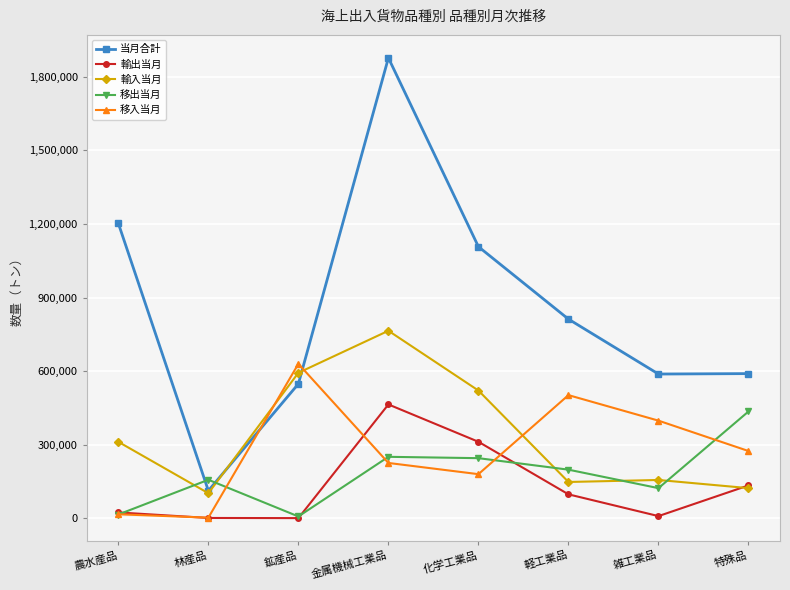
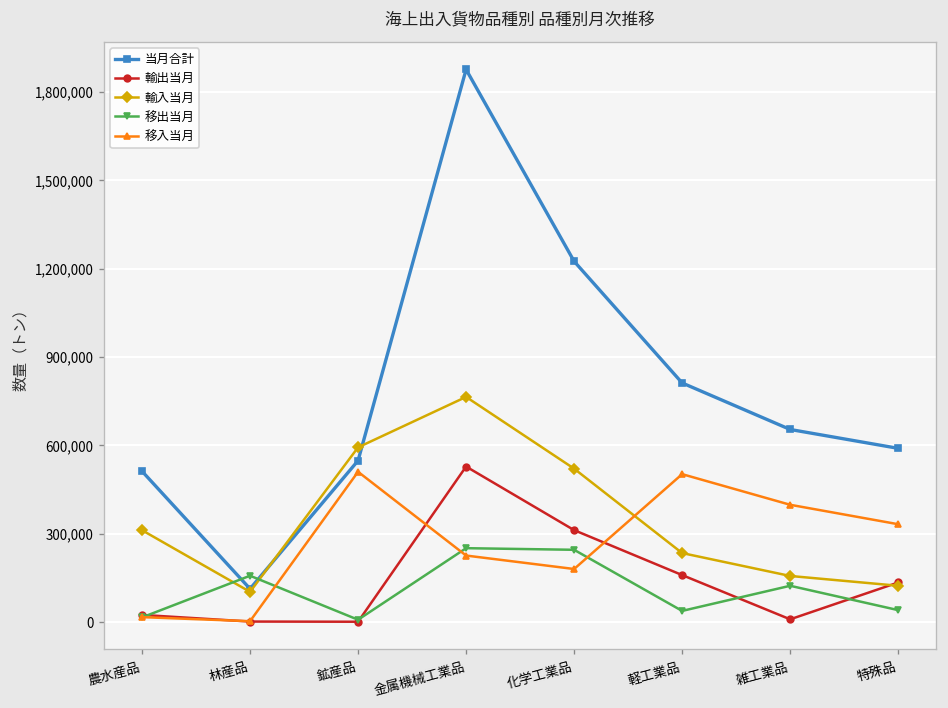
  {
    "当月合計": {
-     "農水産品": "1,200,000",
+     "農水産品": "510,000",
      "鉱産品": "550,000",
      "金属機械工業品": "1,880,000",
-     "化学工業品": "1,110,000",
+     "化学工業品": "1,230,000",
      "軽工業品": "810,000",
-     "雑工業品": "590,000",
+     "雑工業品": "650,000",
      "特殊品": "590,000"
    },
    "輸出当月": {
-     "金属機械工業品": "460,000",
+     "金属機械工業品": "530,000",
      "化学工業品": "310,000",
-     "軽工業品": "100,000",
+     "軽工業品": "160,000",
      "雑工業品": "10,000",
      "特殊品": "130,000"
    },
    "輸入当月": {
      "農水産品": "310,000",
      "鉱産品": "590,000",
      "金属機械工業品": "760,000",
      "化学工業品": "520,000",
-     "軽工業品": "150,000",
+     "軽工業品": "230,000",
      "雑工業品": "160,000",
      "特殊品": "120,000"
    },
    "移出当月": {
      "林産品": "160,000",
      "金属機械工業品": "250,000",
      "化学工業品": "250,000",
-     "軽工業品": "200,000",
+     "軽工業品": "40,000",
      "雑工業品": "120,000",
-     "特殊品": "440,000"
+     "特殊品": "40,000"
    },
    "移入当月": {
-     "鉱産品": "630,000",
+     "鉱産品": "510,000",
      "金属機械工業品": "230,000",
      "化学工業品": "180,000",
      "軽工業品": "500,000",
      "雑工業品": "400,000",
-     "特殊品": "270,000"
+     "特殊品": "330,000"
    }
  }
